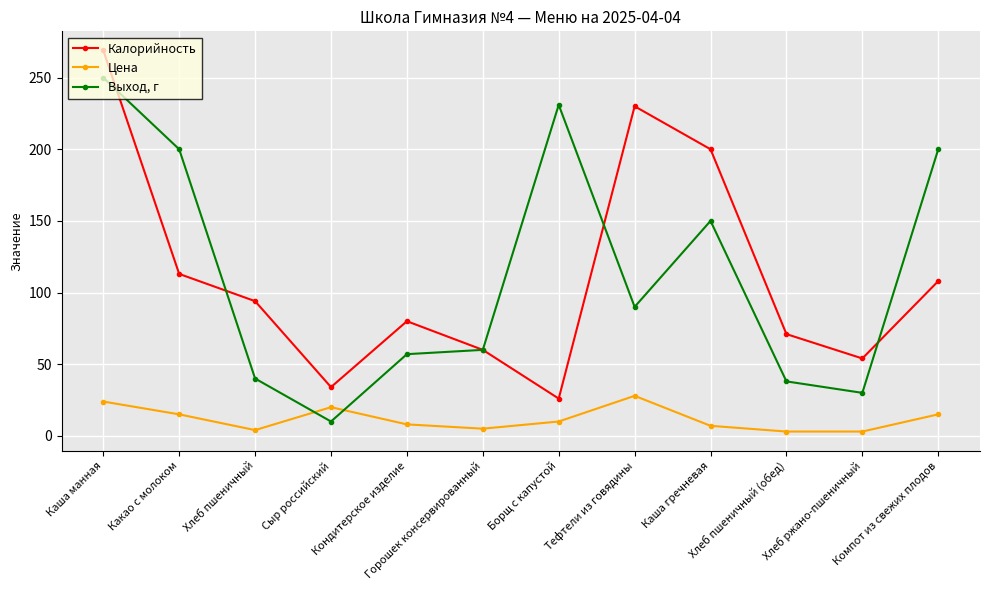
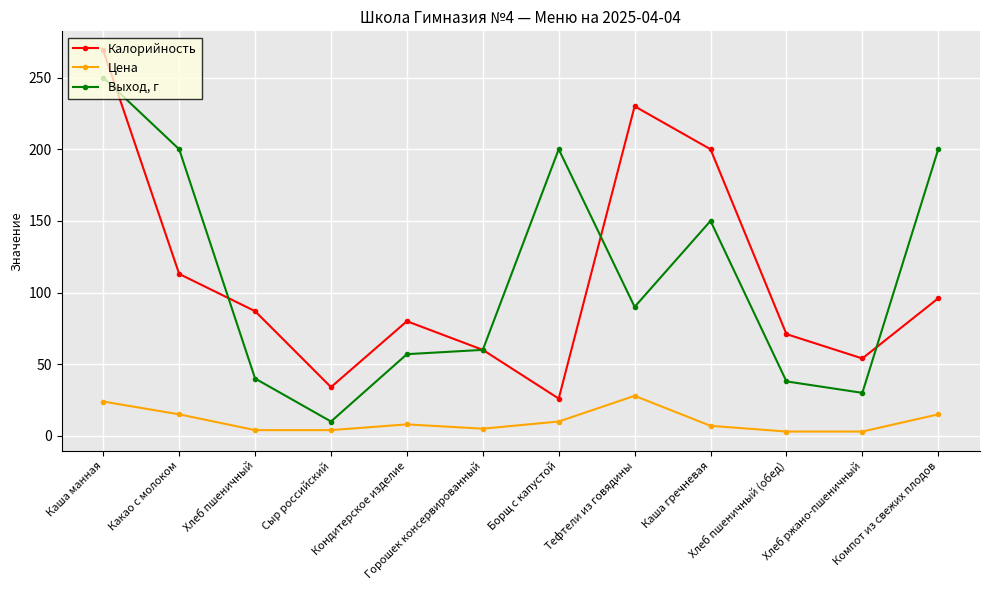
  {
    "Калорийность": {
      "Какао с молоком": 113,
-     "Хлеб пшеничный": 94,
+     "Хлеб пшеничный": 87,
      "Сыр российский": 34,
      "Кондитерское изделие": 80,
      "Борщ с капустой": 26,
      "Тефтели из говядины": 230,
      "Каша гречневая": 200,
      "Хлеб пшеничный (обед)": 71,
      "Хлеб ржано-пшеничный": 54,
-     "Компот из свежих плодов": 108
+     "Компот из свежих плодов": 96
    },
    "Цена": {
      "Каша манная": 24,
      "Какао с молоком": 15,
      "Хлеб пшеничный": 4,
-     "Сыр российский": 20,
+     "Сыр российский": 4,
      "Кондитерское изделие": 8,
      "Горошек консервированный": 5,
      "Борщ с капустой": 10,
      "Тефтели из говядины": 28,
      "Каша гречневая": 7,
      "Хлеб пшеничный (обед)": 3,
      "Хлеб ржано-пшеничный": 3,
      "Компот из свежих плодов": 15
    },
    "Выход, г": {
      "Какао с молоком": 200,
      "Хлеб пшеничный": 40,
      "Сыр российский": 10,
      "Кондитерское изделие": 57,
-     "Борщ с капустой": 231,
+     "Борщ с капустой": 200,
      "Тефтели из говядины": 90,
      "Каша гречневая": 150,
      "Хлеб пшеничный (обед)": 38,
      "Хлеб ржано-пшеничный": 30,
      "Компот из свежих плодов": 200
    }
  }
